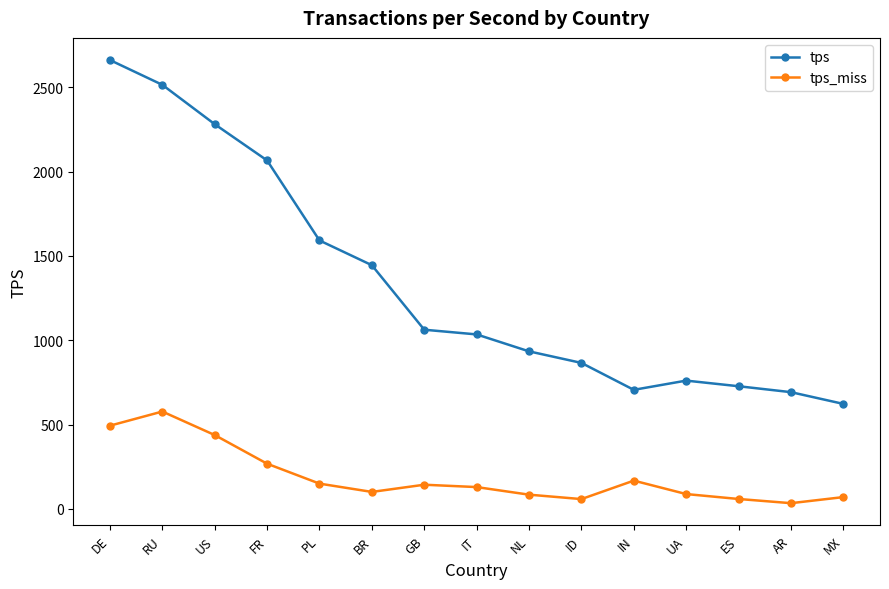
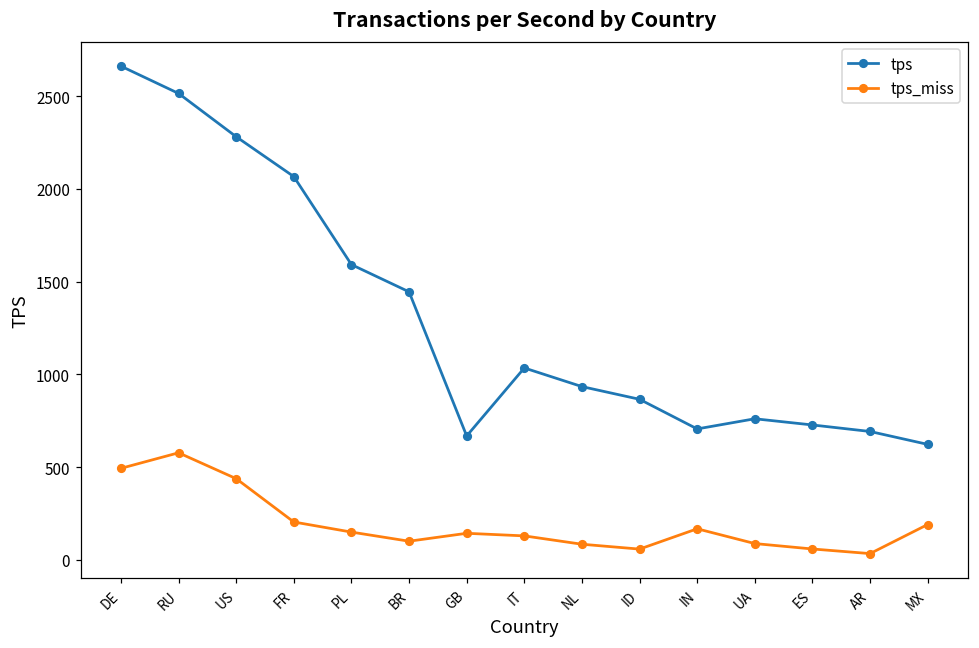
  {
    "tps": {
      "DE": 2660,
      "RU": 2510,
      "US": 2280,
      "FR": 2070,
      "PL": 1590,
      "BR": 1440,
-     "GB": 1060,
+     "GB": 670,
      "IT": 1030,
      "NL": 930,
      "ID": 870,
      "IN": 710,
      "UA": 760,
      "ES": 730,
      "AR": 690,
      "MX": 620
    },
    "tps_miss": {
      "DE": 490,
      "RU": 580,
      "US": 440,
-     "FR": 270,
+     "FR": 200,
      "PL": 150,
      "BR": 100,
      "GB": 140,
      "IT": 130,
      "NL": 80,
      "ID": 60,
      "IN": 170,
      "UA": 90,
      "ES": 60,
      "AR": 30,
-     "MX": 70
+     "MX": 190
    }
  }
